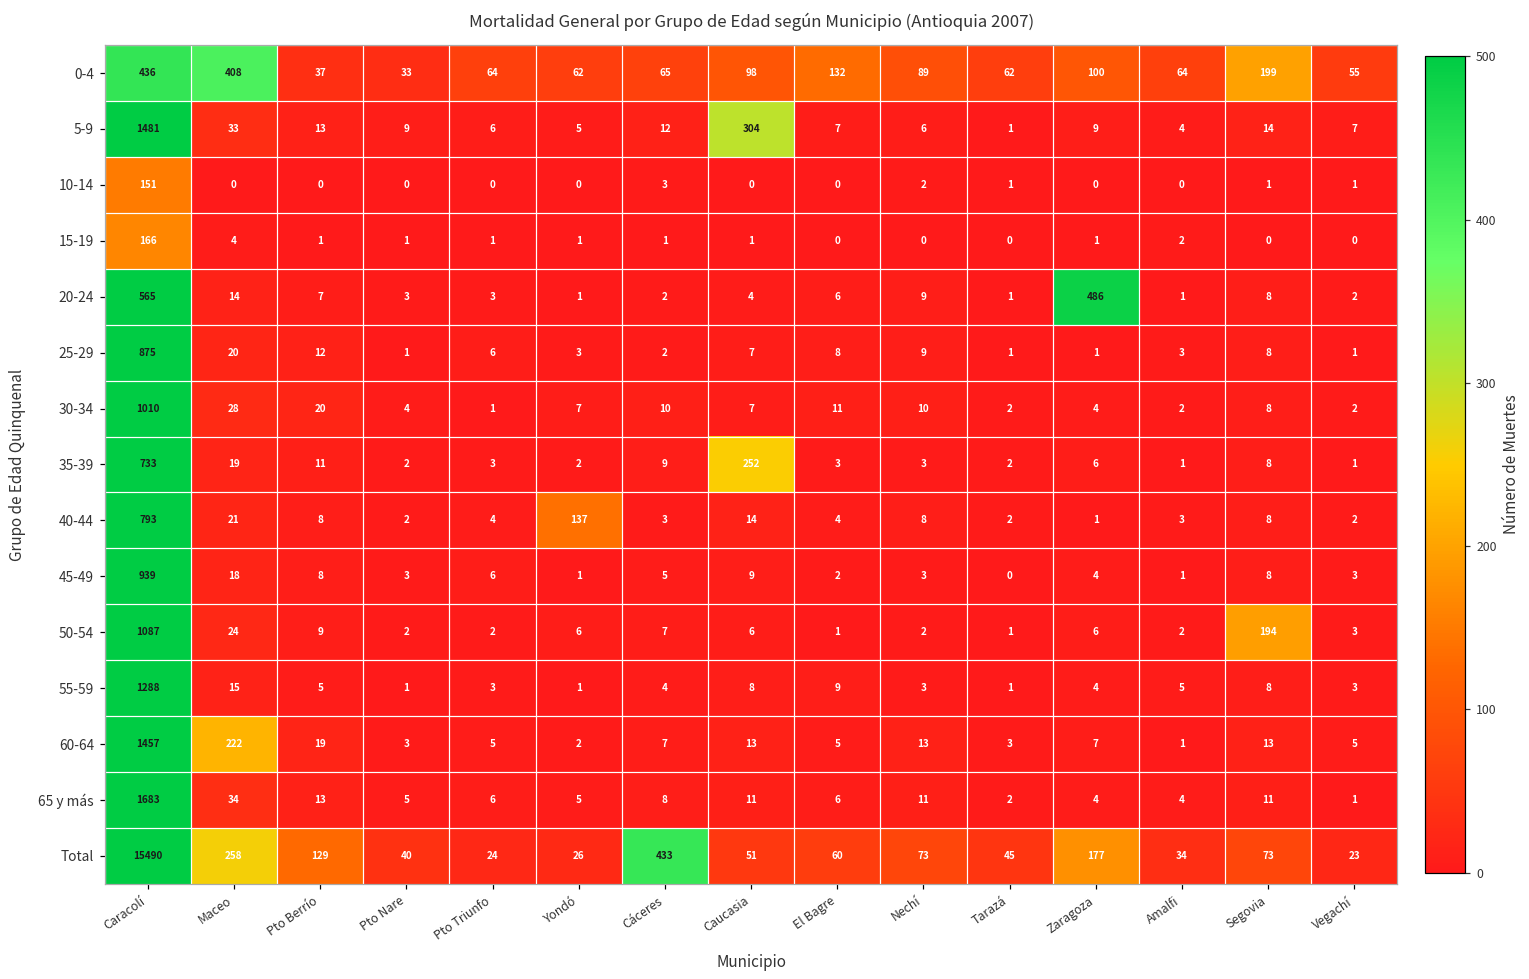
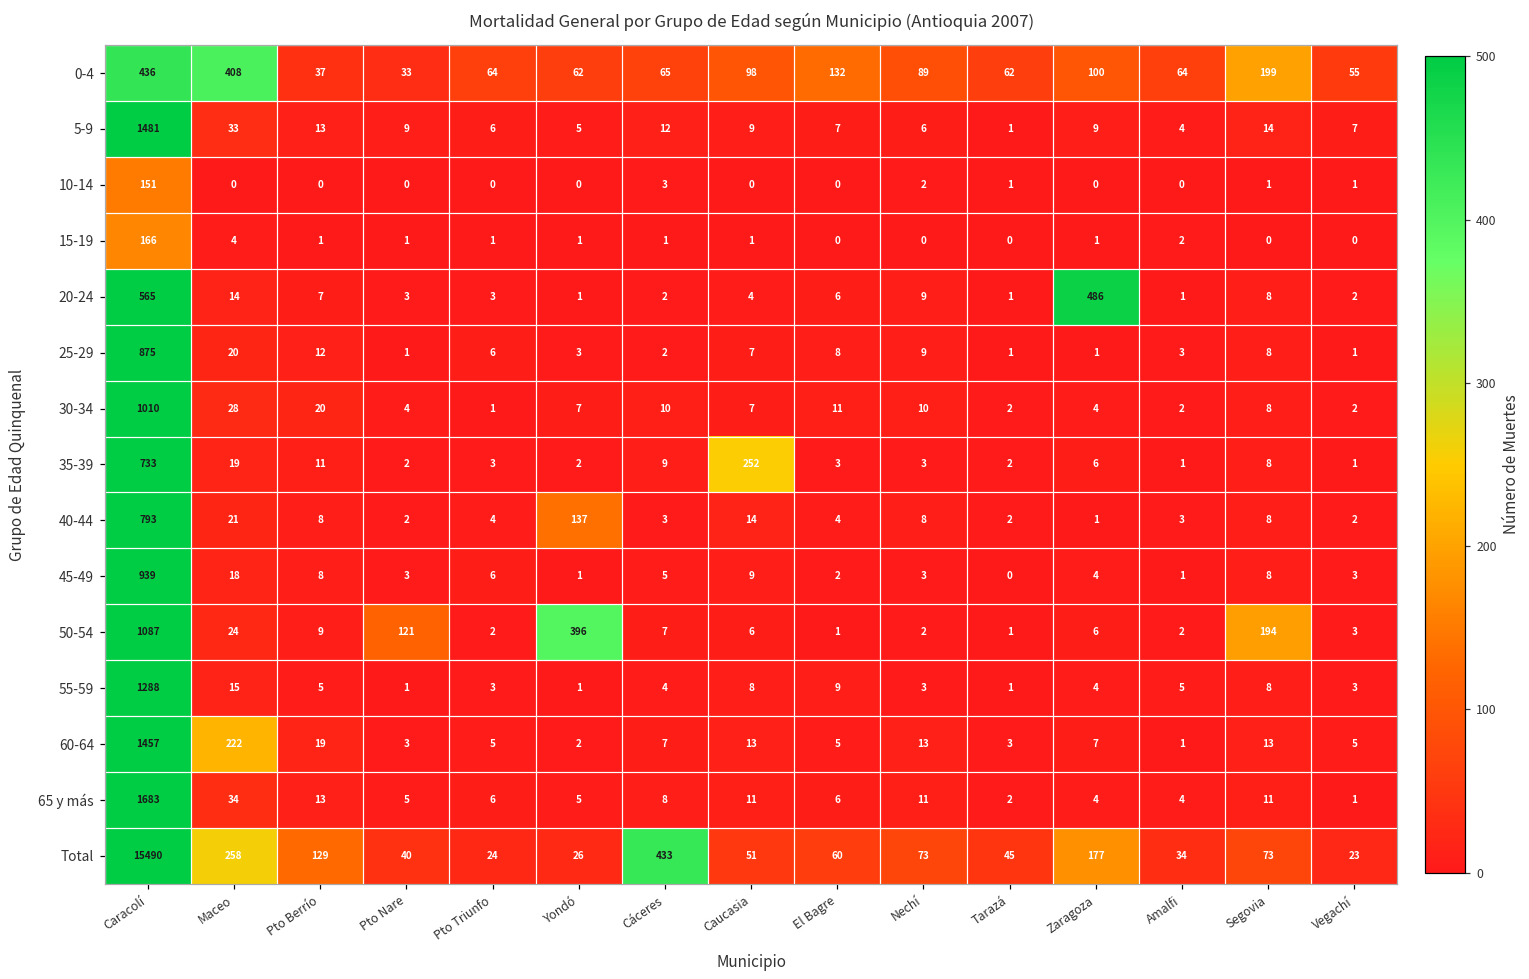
  {
    "5-9": {
      "Caracolí": 1481,
      "Maceo": 33,
      "Pto Berrío": 13,
      "Pto Nare": 9,
      "Pto Triunfo": 6,
      "Yondó": 5,
      "Cáceres": 12,
-     "Caucasia": 304,
+     "Caucasia": 9,
      "El Bagre": 7,
      "Nechí": 6,
      "Tarazá": 1,
      "Zaragoza": 9,
      "Amalfi": 4,
      "Segovia": 14,
      "Vegachí": 7
    },
    "50-54": {
      "Caracolí": 1087,
      "Maceo": 24,
      "Pto Berrío": 9,
-     "Pto Nare": 2,
+     "Pto Nare": 121,
      "Pto Triunfo": 2,
-     "Yondó": 6,
+     "Yondó": 396,
      "Cáceres": 7,
      "Caucasia": 6,
      "El Bagre": 1,
      "Nechí": 2,
      "Tarazá": 1,
      "Zaragoza": 6,
      "Amalfi": 2,
      "Segovia": 194,
      "Vegachí": 3
    }
  }
